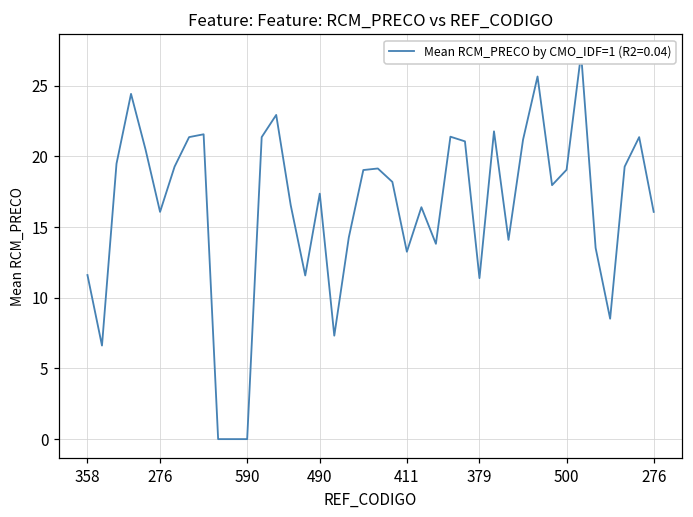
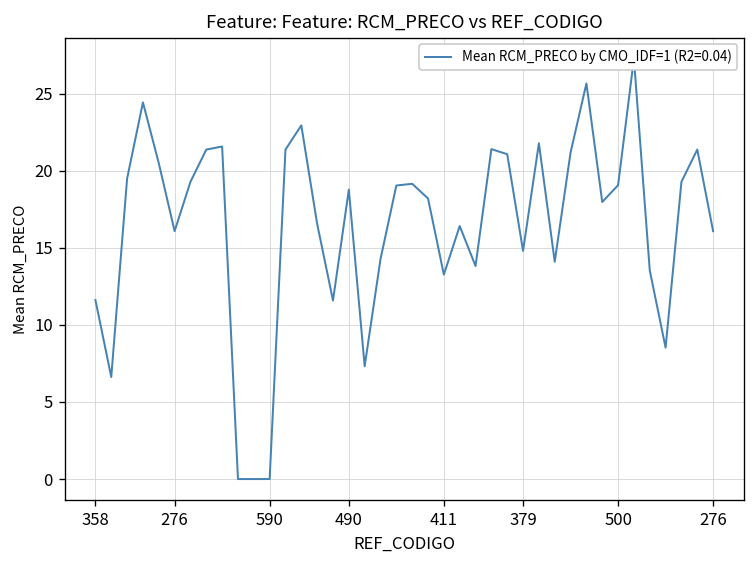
  {
    "358": 11.6,
    "590": 0.0,
-   "490": 17.4,
+   "490": 18.8,
    "411": 13.3,
-   "379": 11.4,
+   "379": 14.8,
    "500": 19.1
  }
